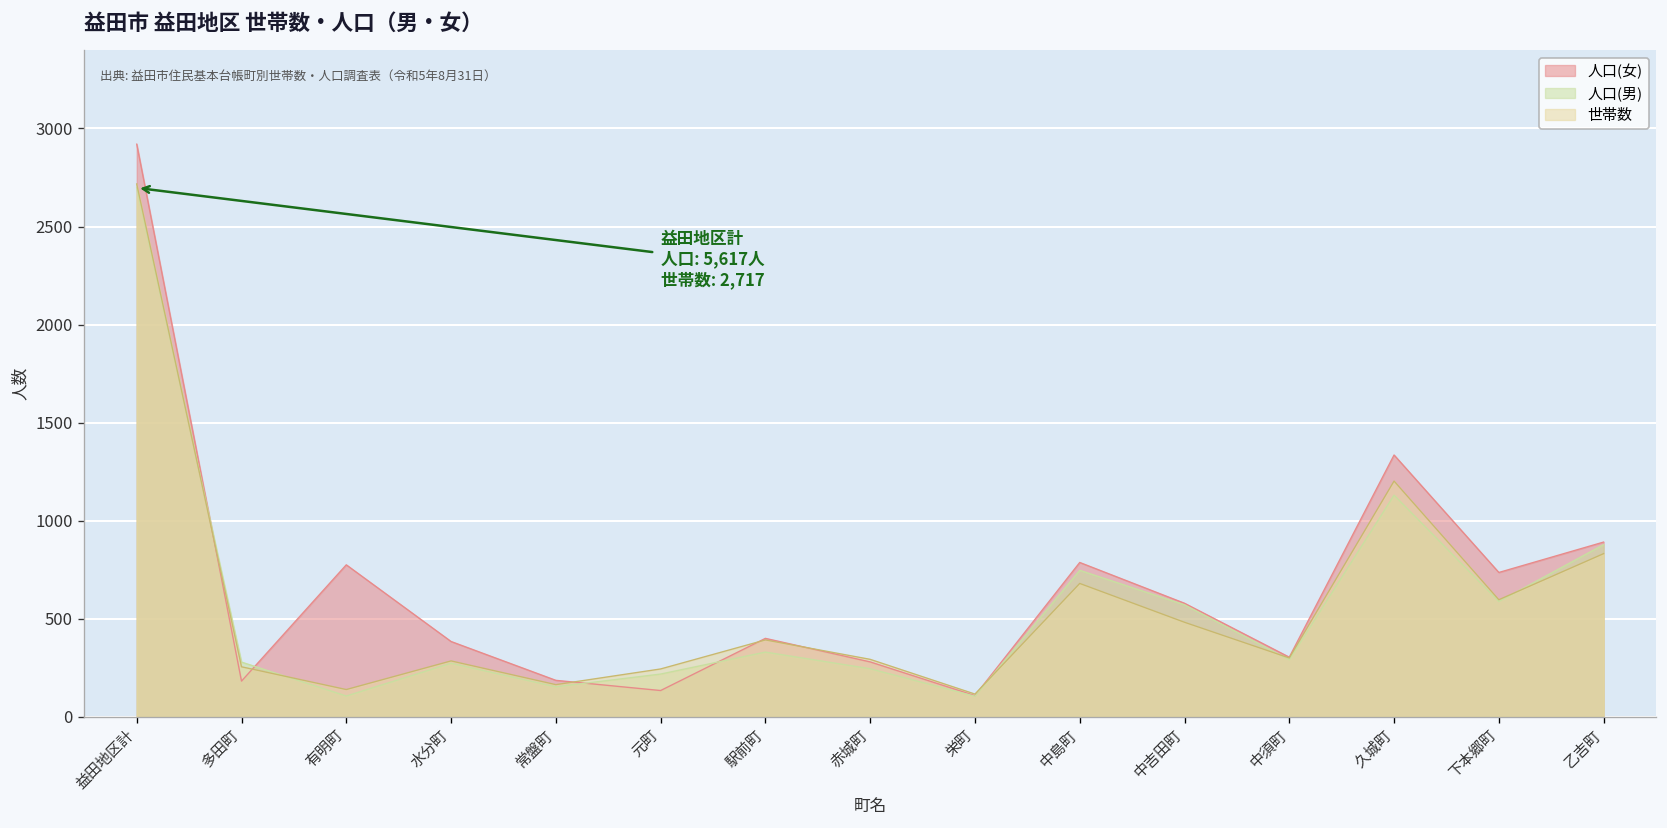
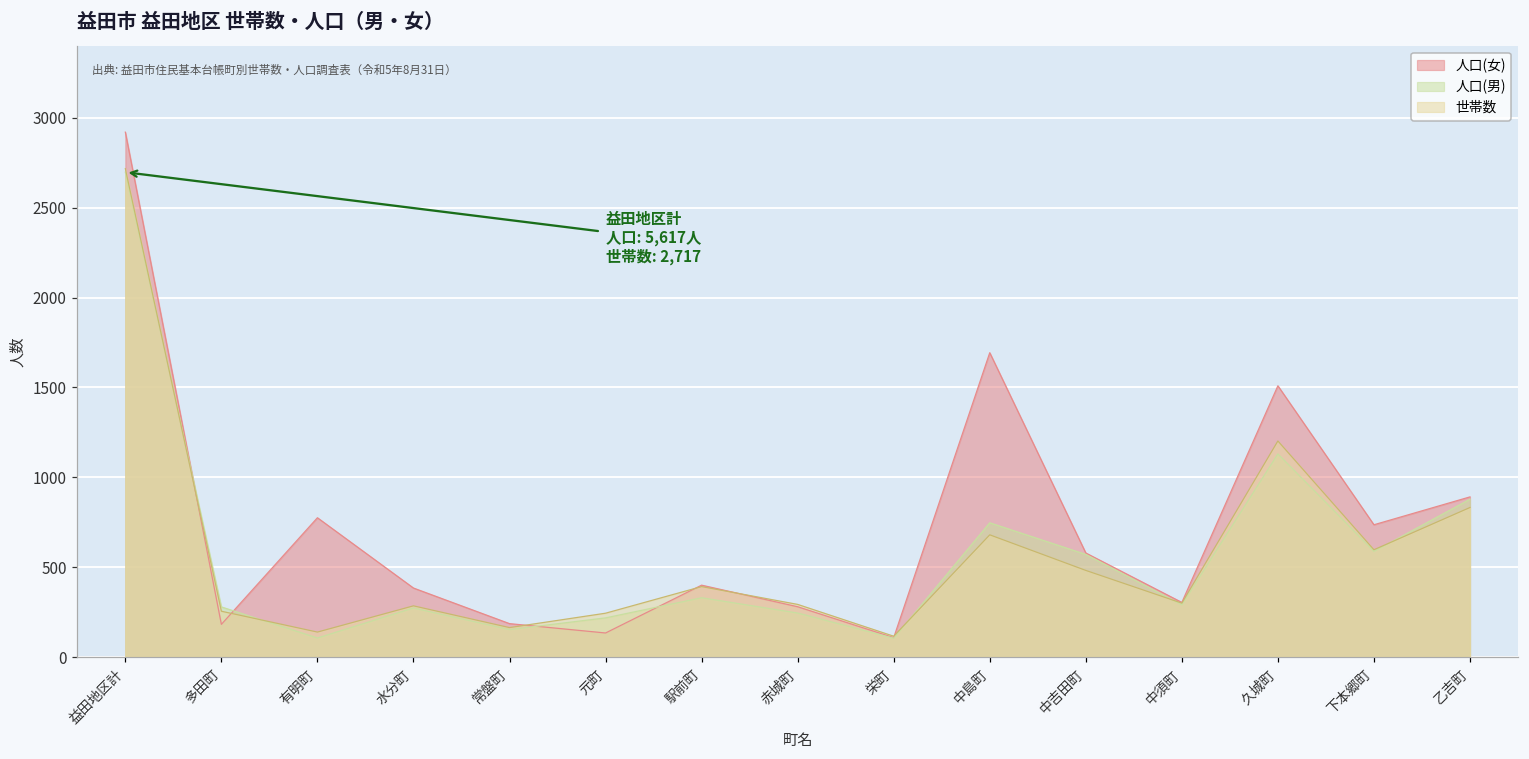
  {
    "人口(女)": {
      "益田地区計": 2920,
      "多田町": 180,
      "有明町": 780,
      "水分町": 380,
      "常盤町": 190,
      "元町": 130,
-     "中島町": 790,
-     "久城町": 1340,
+     "中島町": 1690,
+     "久城町": 1510,
      "下本郷町": 740
    }
  }
